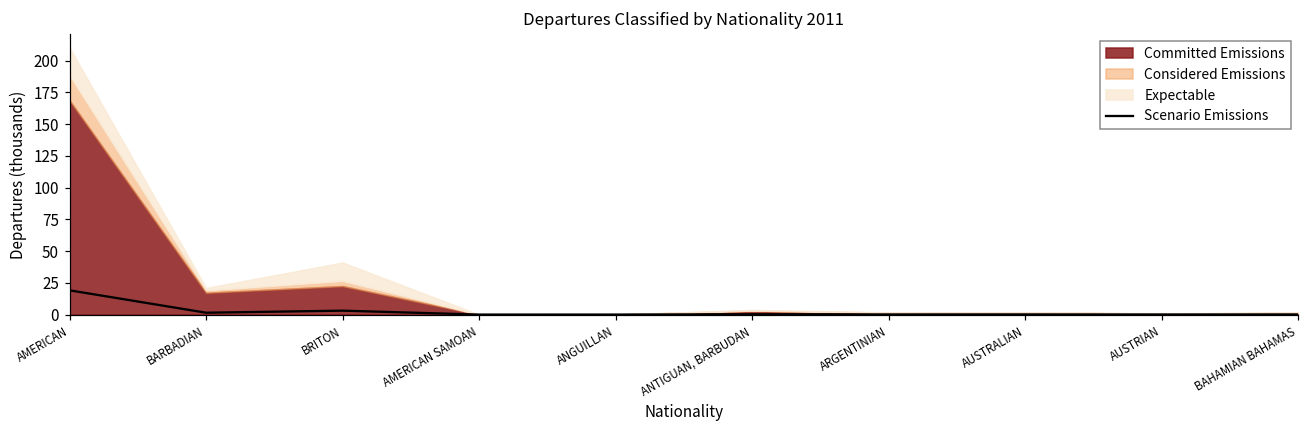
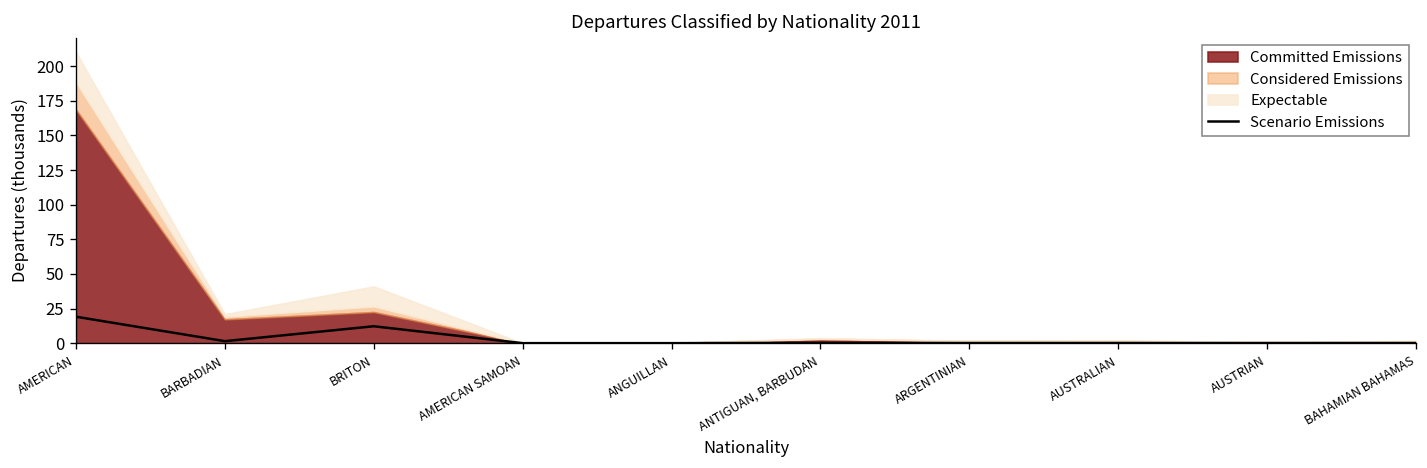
  {
    "Scenario Emissions": {
      "AMERICAN": 19,
      "BARBADIAN": 1,
-     "BRITON": 3,
+     "BRITON": 12,
      "ANTIGUAN, BARBUDAN": 0
    },
    "Committed Emissions": {
      "AMERICAN": 169,
      "BRITON": 22
    },
    "Considered Emissions": {
      "AMERICAN": 20,
      "BRITON": 4
    },
    "Expectable": {
      "AMERICAN": 22,
      "BRITON": 14
    }
  }
